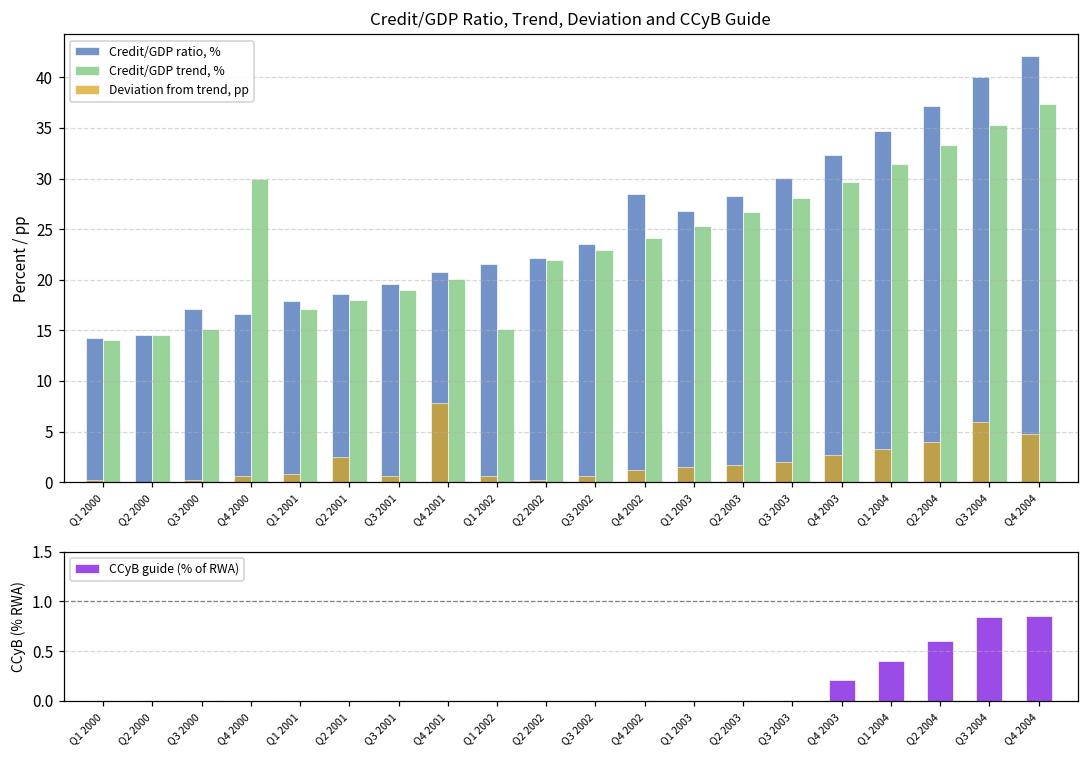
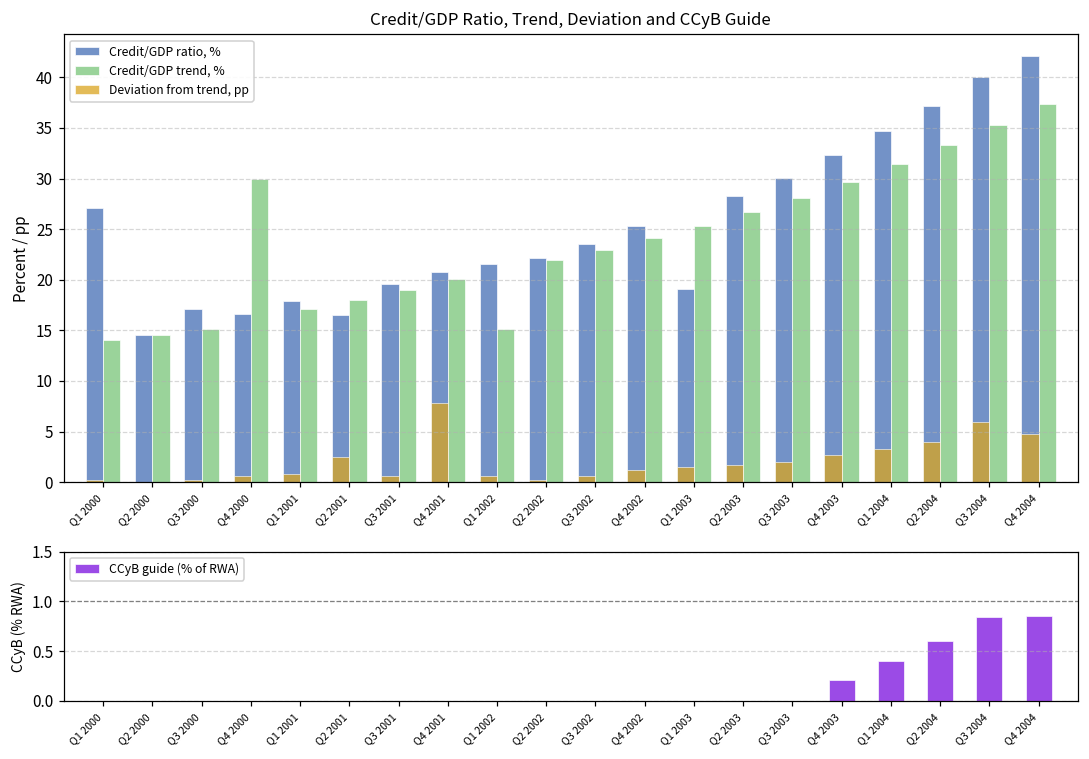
  {
    "Credit/GDP Ratio, Trend, Deviation and CCyB Guide": {
      "Credit/GDP ratio, %": {
-       "Q1 2000": 14,
+       "Q1 2000": 27,
        "Q2 2000": 15,
        "Q3 2000": 17,
        "Q4 2000": 17,
        "Q1 2001": 18,
-       "Q2 2001": 19,
+       "Q2 2001": 16,
        "Q3 2001": 20,
        "Q4 2001": 21,
        "Q1 2002": 22,
        "Q2 2002": 22,
        "Q3 2002": 23,
-       "Q4 2002": 28,
-       "Q1 2003": 27,
+       "Q4 2002": 25,
+       "Q1 2003": 19,
        "Q2 2003": 28,
        "Q3 2003": 30,
        "Q4 2003": 32,
        "Q1 2004": 35,
        "Q2 2004": 37,
        "Q3 2004": 40,
        "Q4 2004": 42
      },
      "Credit/GDP trend, %": {
        "Q1 2000": 14,
        "Q2 2000": 15,
        "Q3 2000": 15,
        "Q4 2000": 30,
        "Q1 2001": 17,
        "Q2 2001": 18,
        "Q3 2001": 19,
        "Q4 2001": 20,
        "Q1 2002": 15,
        "Q2 2002": 22,
        "Q3 2002": 23,
        "Q4 2002": 24,
        "Q1 2003": 25,
        "Q2 2003": 27,
        "Q3 2003": 28,
        "Q4 2003": 30,
        "Q1 2004": 31,
        "Q2 2004": 33,
        "Q3 2004": 35,
        "Q4 2004": 37
      }
    }
  }
